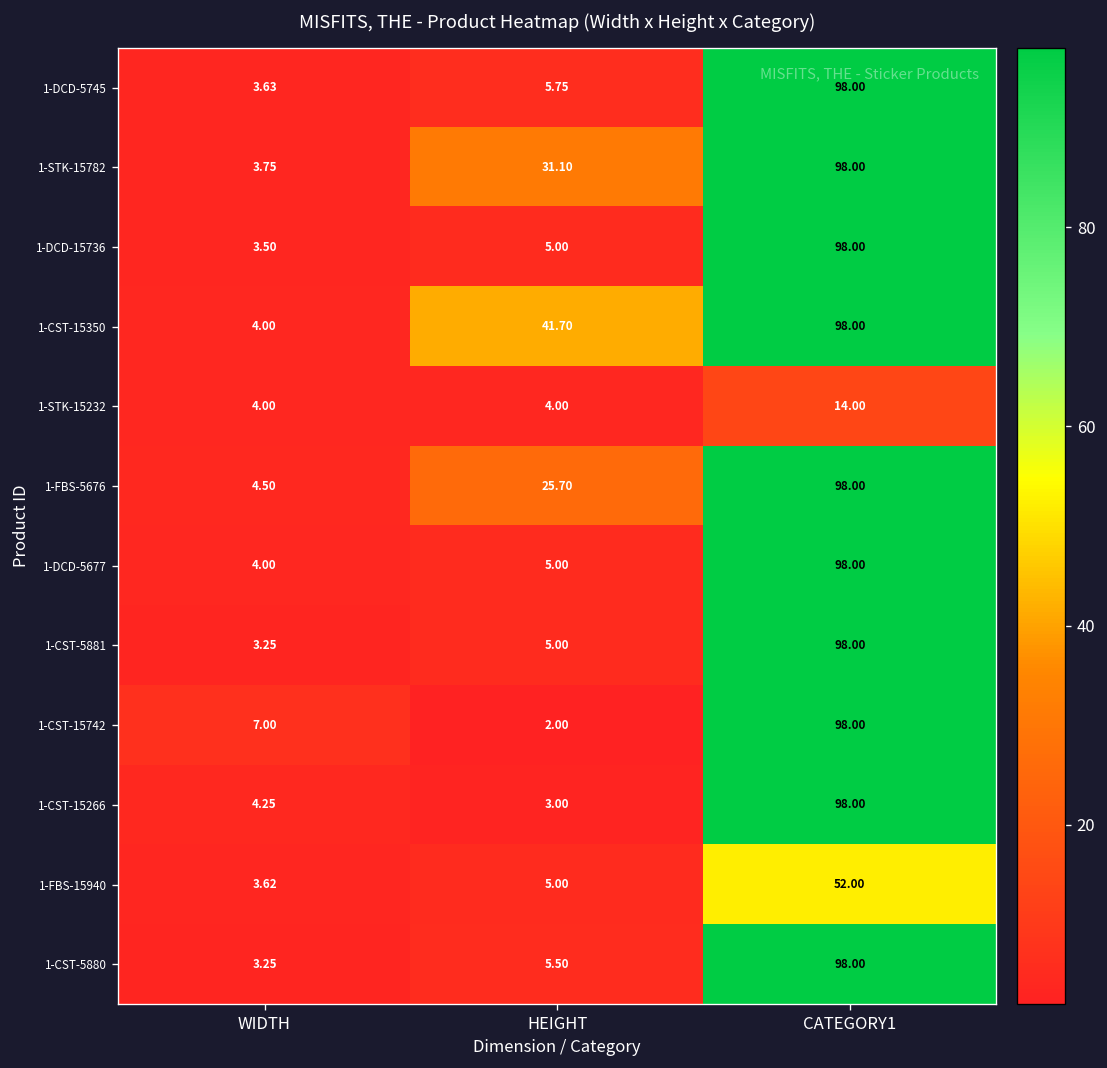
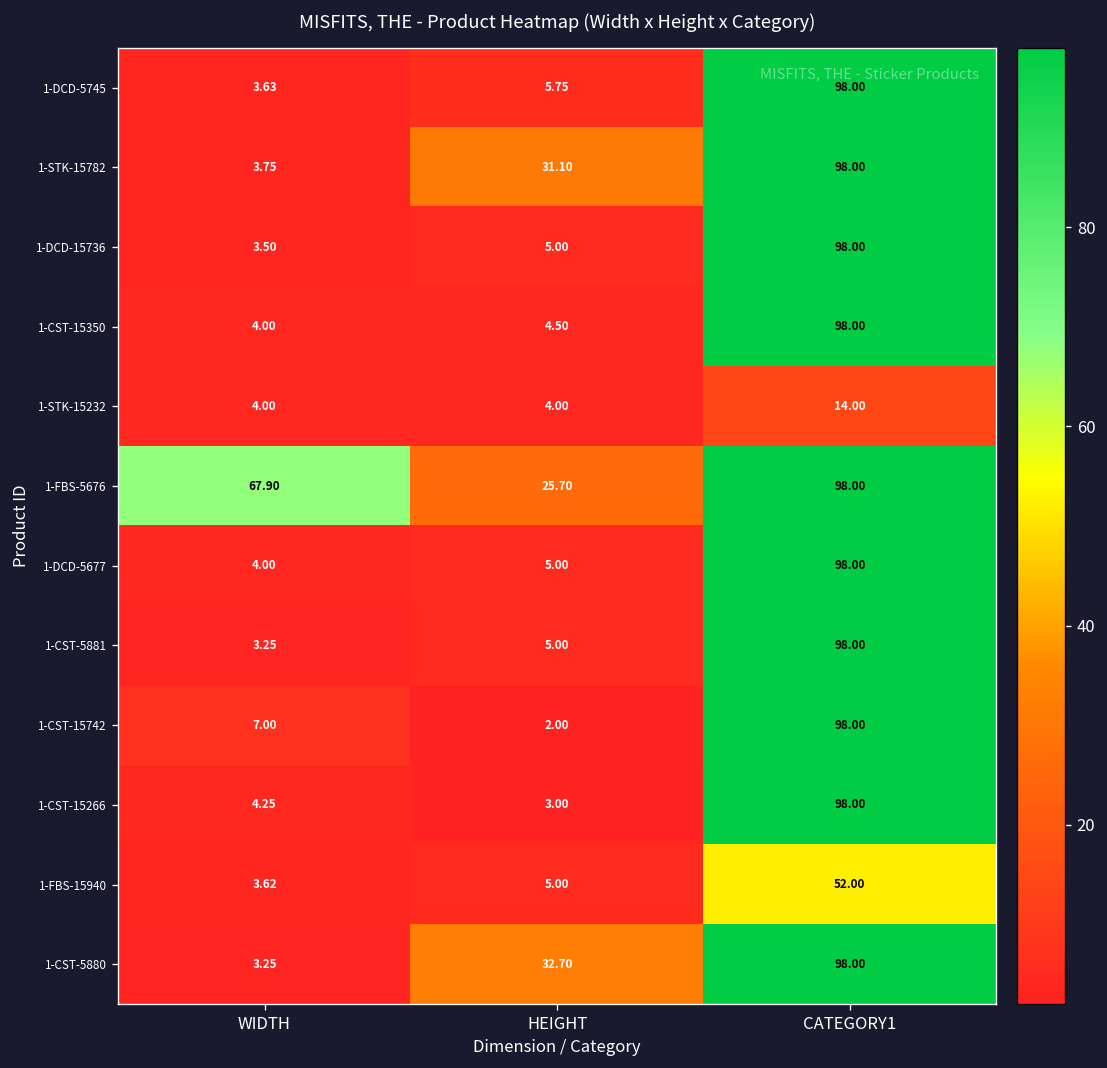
  {
    "1-DCD-5745": {
      "WIDTH": 3.63,
      "HEIGHT": 5.75
    },
    "1-STK-15782": {
      "WIDTH": 3.75,
      "HEIGHT": 31.10,
      "CATEGORY1": 98.00
    },
    "1-DCD-15736": {
      "WIDTH": 3.50,
      "HEIGHT": 5.00,
      "CATEGORY1": 98.00
    },
    "1-CST-15350": {
      "WIDTH": 4.00,
-     "HEIGHT": 41.70,
+     "HEIGHT": 4.50,
      "CATEGORY1": 98.00
    },
    "1-STK-15232": {
      "WIDTH": 4.00,
      "HEIGHT": 4.00,
      "CATEGORY1": 14.00
    },
    "1-FBS-5676": {
-     "WIDTH": 4.50,
+     "WIDTH": 67.90,
      "HEIGHT": 25.70,
      "CATEGORY1": 98.00
    },
    "1-DCD-5677": {
      "WIDTH": 4.00,
      "HEIGHT": 5.00,
      "CATEGORY1": 98.00
    },
    "1-CST-5881": {
      "WIDTH": 3.25,
      "HEIGHT": 5.00,
      "CATEGORY1": 98.00
    },
    "1-CST-15742": {
      "WIDTH": 7.00,
      "HEIGHT": 2.00,
      "CATEGORY1": 98.00
    },
    "1-CST-15266": {
      "WIDTH": 4.25,
      "HEIGHT": 3.00,
      "CATEGORY1": 98.00
    },
    "1-FBS-15940": {
      "WIDTH": 3.62,
      "HEIGHT": 5.00,
      "CATEGORY1": 52.00
    },
    "1-CST-5880": {
      "WIDTH": 3.25,
-     "HEIGHT": 5.50,
+     "HEIGHT": 32.70,
      "CATEGORY1": 98.00
    }
  }
